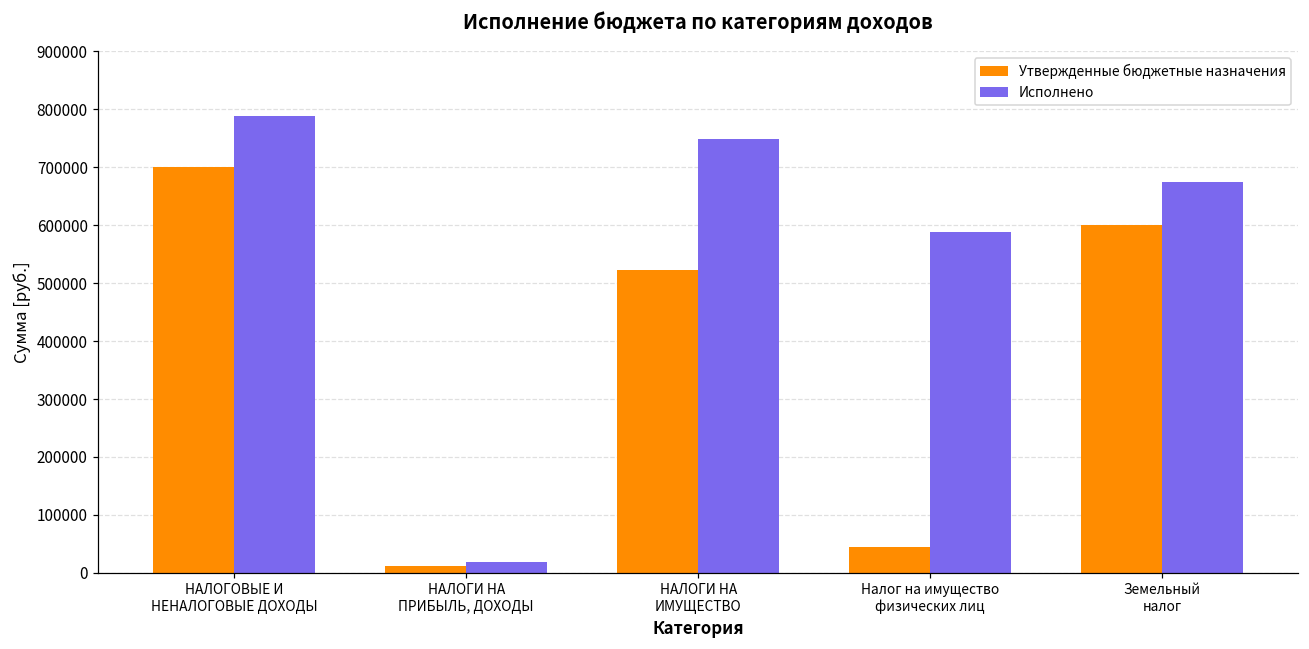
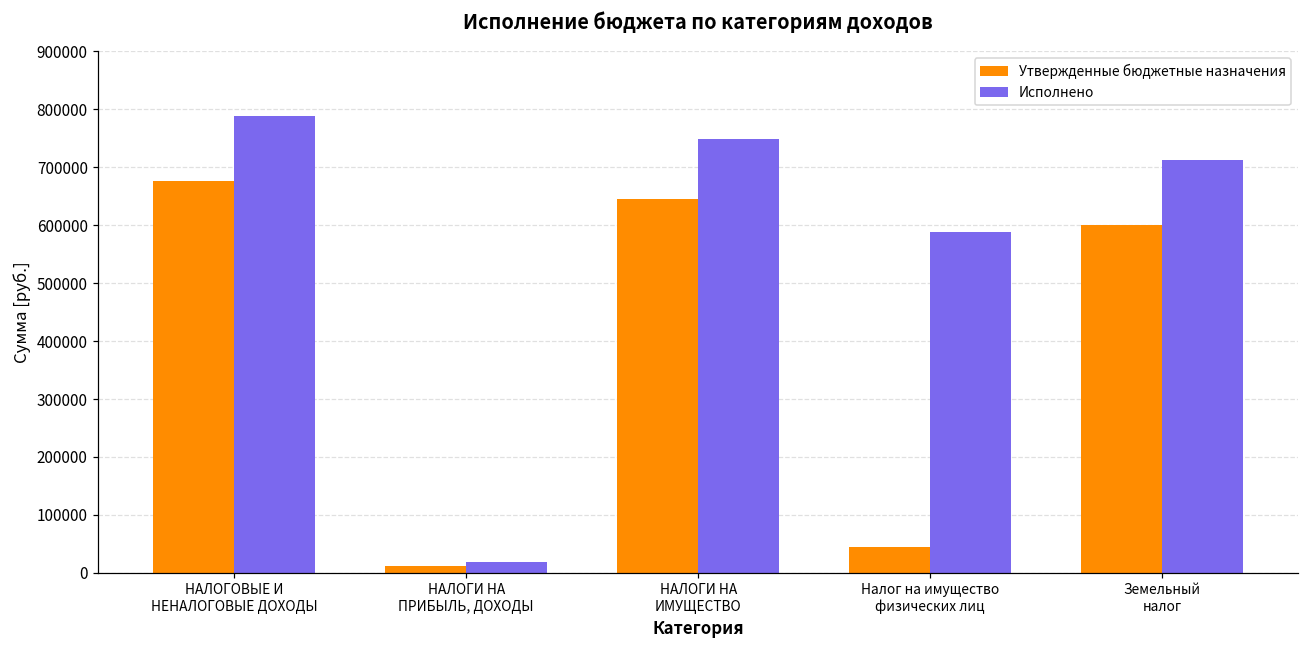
  {
    "Утвержденные бюджетные назначения": {
-     "НАЛОГОВЫЕ И НЕНАЛОГОВЫЕ ДОХОДЫ": 700000,
+     "НАЛОГОВЫЕ И НЕНАЛОГОВЫЕ ДОХОДЫ": 680000,
      "НАЛОГИ НА ПРИБЫЛЬ, ДОХОДЫ": 10000,
-     "НАЛОГИ НА ИМУЩЕСТВО": 520000,
+     "НАЛОГИ НА ИМУЩЕСТВО": 650000,
      "Налог на имущество физических лиц": 50000,
      "Земельный налог": 600000
    },
    "Исполнено": {
      "НАЛОГОВЫЕ И НЕНАЛОГОВЫЕ ДОХОДЫ": 790000,
      "НАЛОГИ НА ПРИБЫЛЬ, ДОХОДЫ": 20000,
      "НАЛОГИ НА ИМУЩЕСТВО": 750000,
      "Налог на имущество физических лиц": 590000,
-     "Земельный налог": 670000
+     "Земельный налог": 710000
    }
  }
